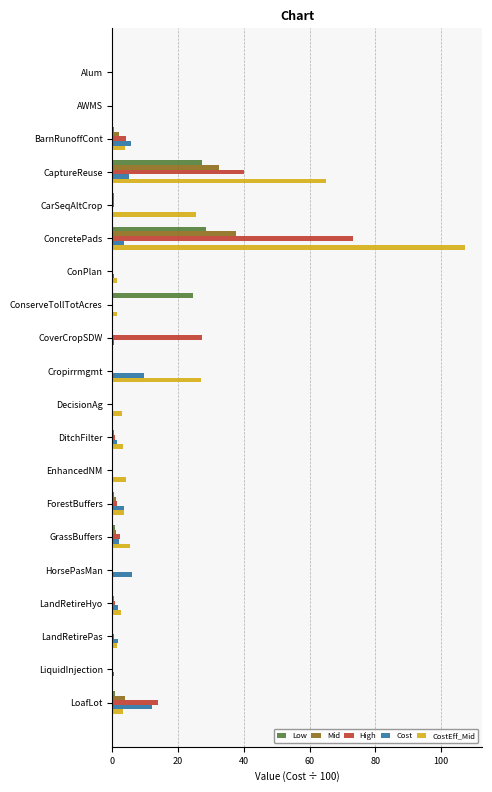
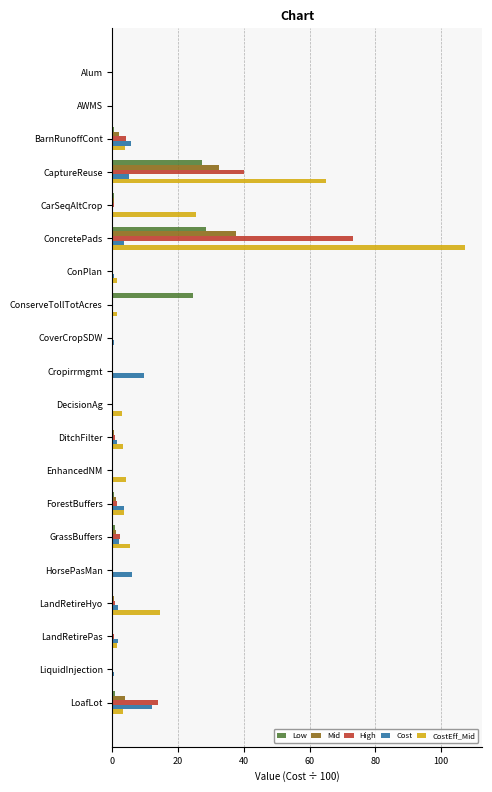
  {
    "Low": {
      "Alum": 0,
      "AWMS": 0,
      "CaptureReuse": 27,
      "ConcretePads": 28,
      "ConserveTollTotAcres": 24,
      "Cropirrmgmt": 0,
      "LiquidInjection": 0
    },
    "Mid": {
      "Alum": 0,
      "AWMS": 0,
      "BarnRunoffCont": 2,
      "CaptureReuse": 32,
      "ConcretePads": 38,
      "Cropirrmgmt": 0,
      "ForestBuffers": 1,
      "GrassBuffers": 1,
      "LiquidInjection": 0,
      "LoafLot": 4
    },
    "High": {
      "Alum": 0,
      "AWMS": 0,
      "BarnRunoffCont": 4,
      "CaptureReuse": 40,
      "ConcretePads": 73,
-     "CoverCropSDW": 27,
+     "CoverCropSDW": 0,
      "Cropirrmgmt": 0,
      "DitchFilter": 1,
      "ForestBuffers": 1,
      "GrassBuffers": 2,
      "LiquidInjection": 0,
      "LoafLot": 14
    },
    "Cost": {
      "BarnRunoffCont": 6,
      "CaptureReuse": 5,
      "ConcretePads": 4,
      "Cropirrmgmt": 10,
      "DitchFilter": 1,
      "ForestBuffers": 4,
      "GrassBuffers": 2,
      "HorsePasMan": 6,
      "LandRetireHyo": 2,
      "LandRetirePas": 2,
      "LoafLot": 12
    },
    "CostEff_Mid": {
      "Alum": 0,
      "AWMS": 0,
      "BarnRunoffCont": 4,
      "CaptureReuse": 65,
      "CarSeqAltCrop": 25,
      "ConcretePads": 107,
      "ConPlan": 1,
      "ConserveTollTotAcres": 1,
-     "Cropirrmgmt": 27,
+     "Cropirrmgmt": 0,
      "DecisionAg": 3,
      "DitchFilter": 3,
      "EnhancedNM": 4,
      "ForestBuffers": 3,
      "GrassBuffers": 5,
-     "LandRetireHyo": 3,
+     "LandRetireHyo": 14,
      "LandRetirePas": 1,
      "LiquidInjection": 0,
      "LoafLot": 3
    }
  }
